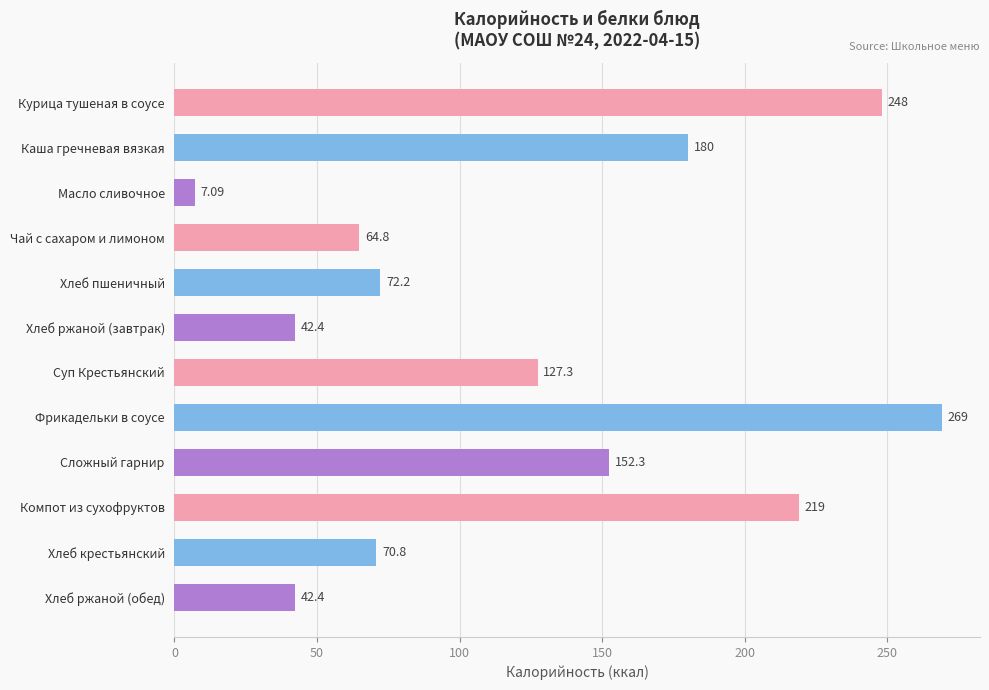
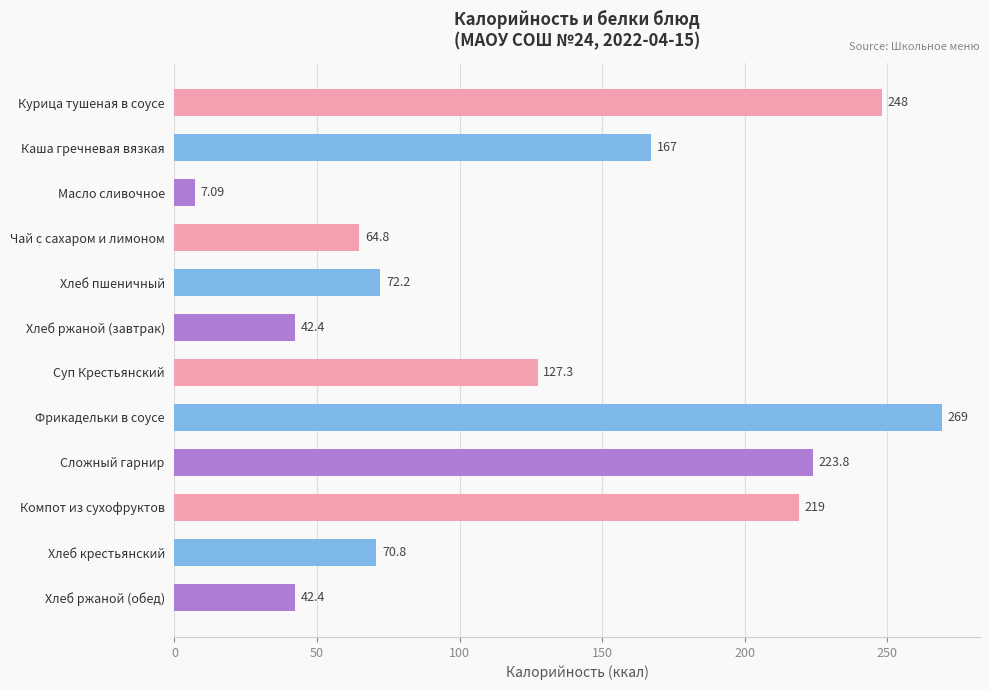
  {
    "Курица тушеная в соусе": 248,
-   "Каша гречневая вязкая": 180,
+   "Каша гречневая вязкая": 167,
    "Масло сливочное": 7.09,
    "Чай с сахаром и лимоном": 64.8,
    "Хлеб пшеничный": 72.2,
    "Хлеб ржаной (завтрак)": 42.4,
    "Суп Крестьянский": 127.3,
    "Фрикадельки в соусе": 269,
-   "Сложный гарнир": 152.3,
+   "Сложный гарнир": 223.8,
    "Компот из сухофруктов": 219,
    "Хлеб крестьянский": 70.8,
    "Хлеб ржаной (обед)": 42.4
  }
